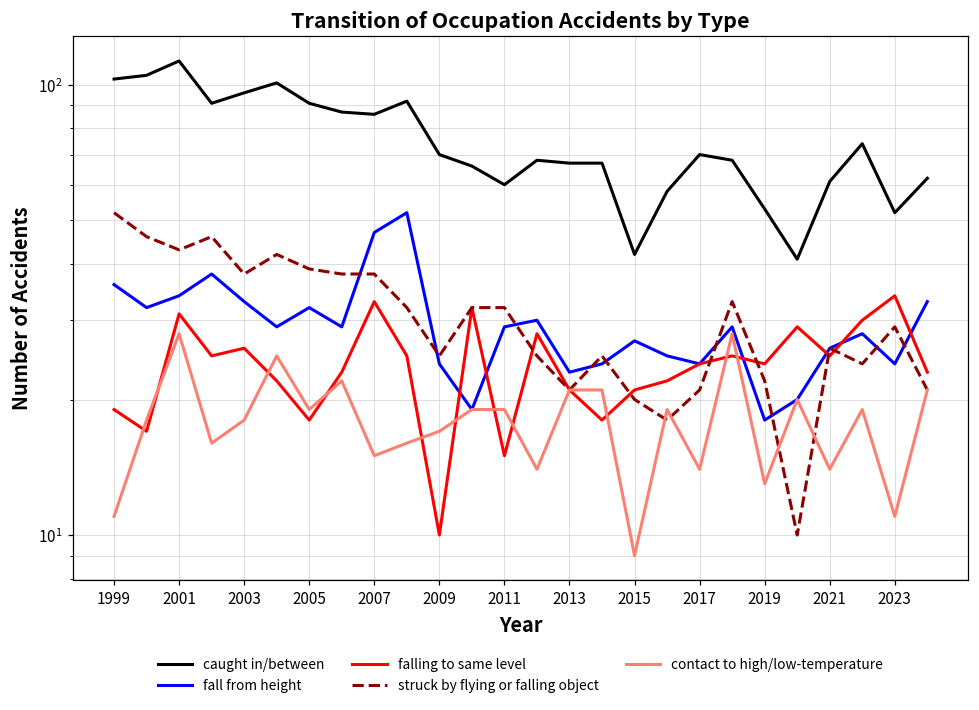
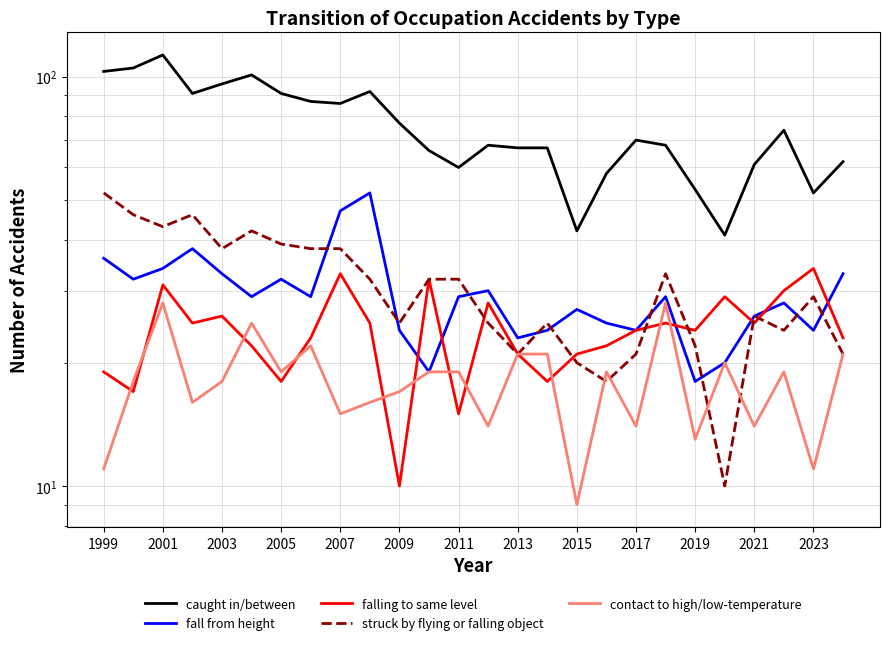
  {
    "caught in/between": {
      "1999": 103,
      "2001": 113,
      "2003": 96,
      "2005": 91,
      "2007": 86,
-     "2009": 70,
+     "2009": 77,
      "2011": 60,
      "2013": 67,
      "2015": 42,
      "2017": 70,
      "2019": 53,
      "2021": 61,
      "2023": 52
    },
    "fall from height": {
      "1999": 36,
      "2001": 34,
      "2003": 33,
      "2005": 32,
      "2007": 47,
      "2009": 24,
      "2011": 29,
      "2013": 23,
      "2015": 27,
      "2019": 18,
      "2023": 24
    },
    "falling to same level": {
      "1999": 19,
      "2001": 31,
      "2003": 26,
      "2005": 18,
      "2007": 33,
      "2009": 10,
      "2011": 15,
      "2015": 21,
      "2019": 24,
      "2021": 25,
      "2023": 34
    },
    "struck by flying or falling object": {
      "1999": 52,
      "2001": 43,
      "2003": 38,
      "2005": 39,
      "2007": 38,
      "2009": 25,
      "2011": 32,
      "2015": 20,
      "2017": 21,
      "2019": 22,
      "2023": 29
    },
    "contact to high/low-temperature": {
      "1999": 11,
      "2001": 28,
      "2003": 18,
      "2005": 19,
      "2007": 15,
      "2009": 17,
      "2011": 19,
      "2015": 9,
      "2017": 14,
      "2019": 13,
      "2021": 14,
      "2023": 11
    }
  }
